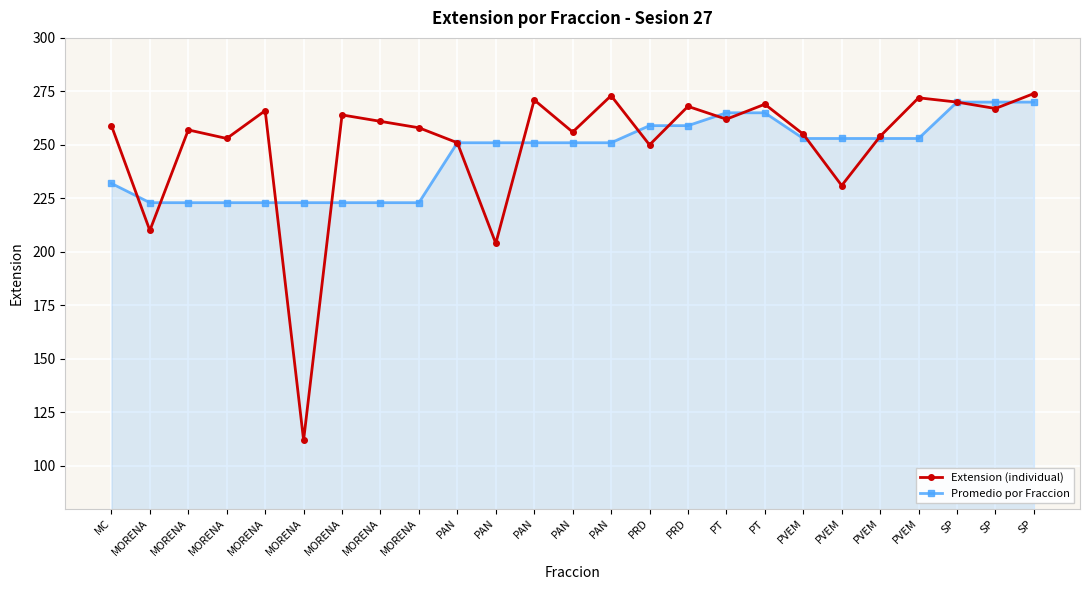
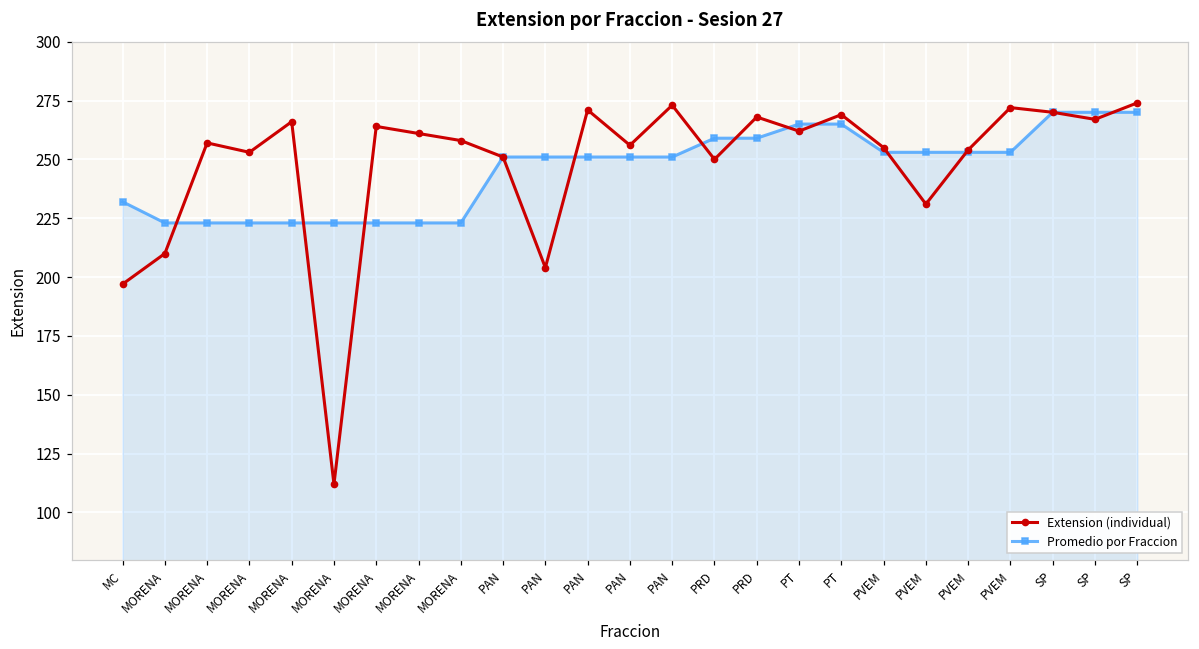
  {
    "Extension (individual)": {
-     "MC": 259
+     "MC": 197
    },
    "Promedio por Fraccion": {
      "MC": 232
    }
  }
